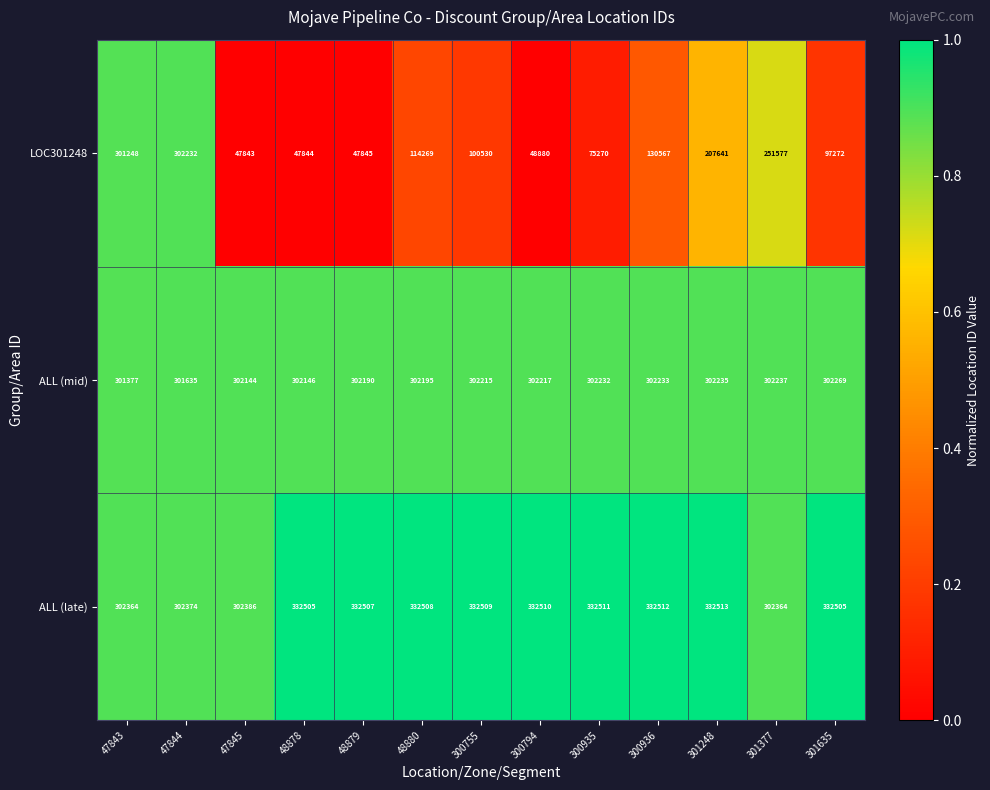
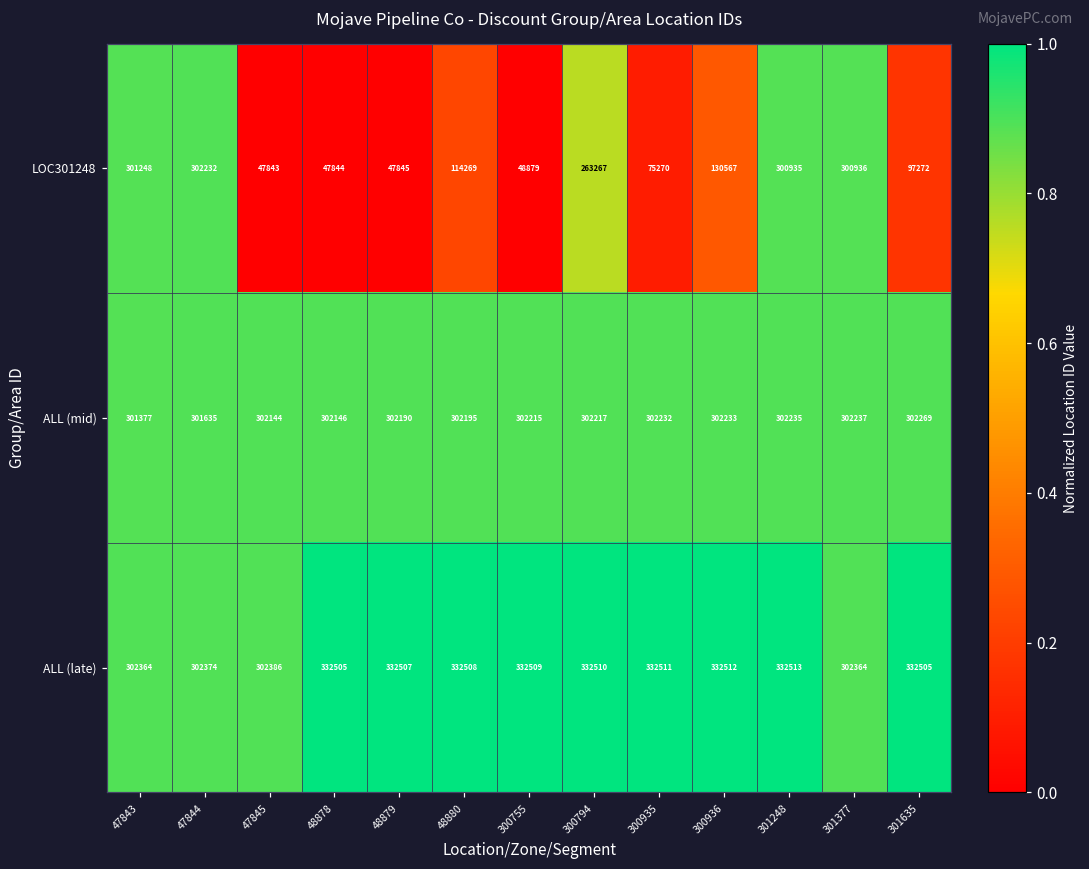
  {
    "LOC301248": {
      "47843": 301248,
      "47844": 302232,
      "47845": 47843,
      "48878": 47844,
      "48879": 47845,
      "48880": 114269,
-     "300755": 100530,
-     "300794": 48880,
+     "300755": 48879,
+     "300794": 263267,
      "300935": 75270,
      "300936": 130567,
-     "301248": 207641,
-     "301377": 251577,
+     "301248": 300935,
+     "301377": 300936,
      "301635": 97272
    },
    "ALL (mid)": {
      "47843": 301377,
      "47844": 301635,
      "47845": 302144,
      "48878": 302146,
      "48879": 302190,
      "48880": 302195,
      "300755": 302215,
      "300794": 302217,
      "300935": 302232,
      "300936": 302233,
      "301248": 302235,
      "301377": 302237,
      "301635": 302269
    },
    "ALL (late)": {
      "47843": 302364,
      "47844": 302374,
      "47845": 302386,
      "48878": 332505,
      "48879": 332507,
      "48880": 332508,
      "300755": 332509,
      "300794": 332510,
      "300935": 332511,
      "300936": 332512,
      "301248": 332513,
      "301377": 302364,
      "301635": 332505
    }
  }
